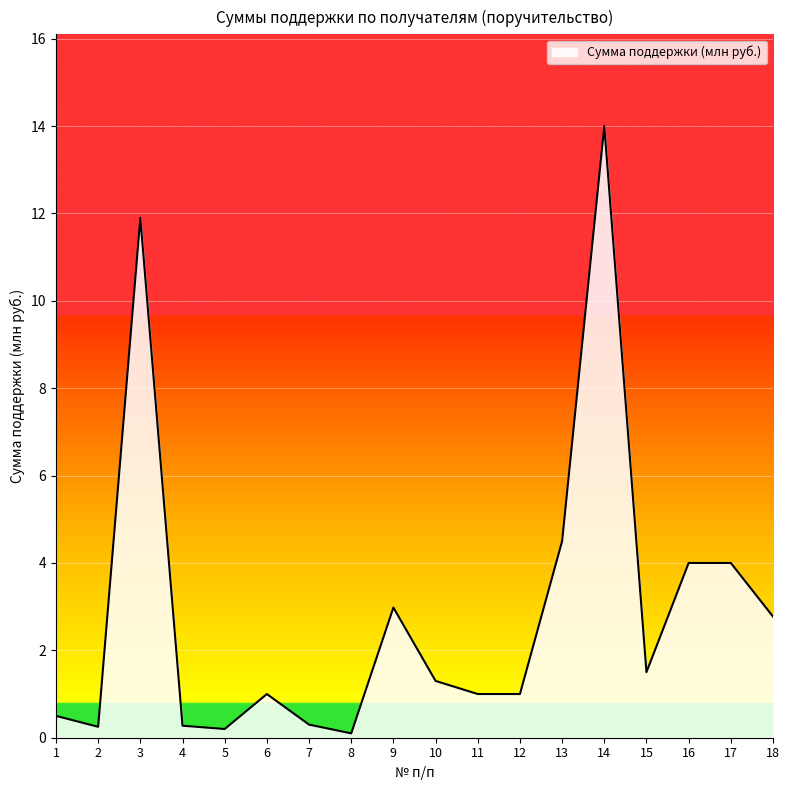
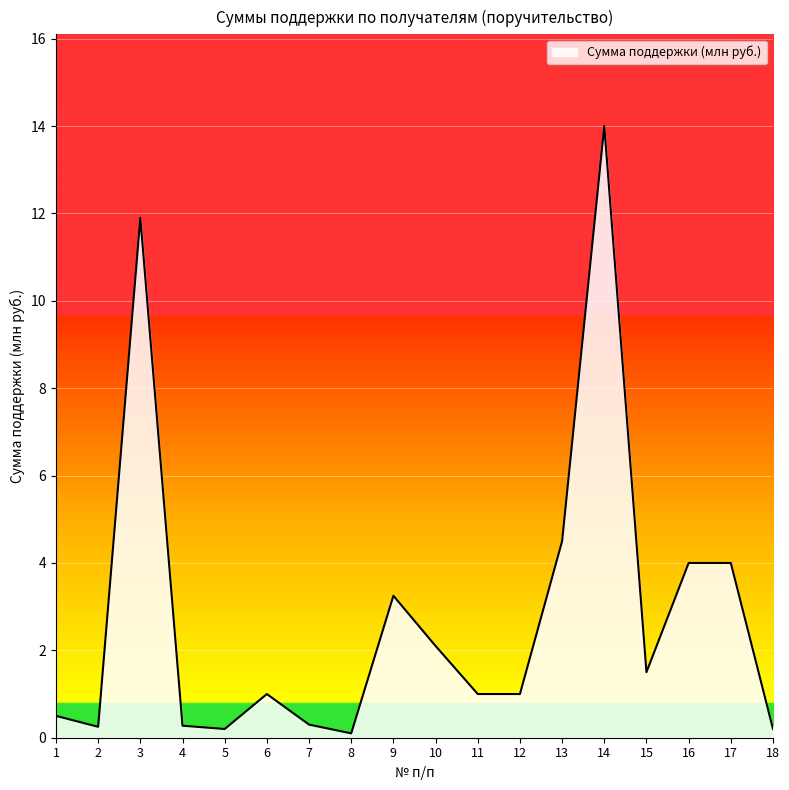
  {
    "1": 0.5,
    "2": 0.3,
    "3": 11.9,
    "4": 0.3,
    "5": 0.2,
    "6": 1.0,
    "7": 0.3,
    "8": 0.1,
-   "9": 3.0,
-   "10": 1.3,
+   "9": 3.3,
+   "10": 2.1,
    "11": 1.0,
    "12": 1.0,
    "13": 4.5,
    "14": 14.0,
    "15": 1.5,
    "16": 4.0,
    "17": 4.0,
-   "18": 2.8
+   "18": 0.2
  }
